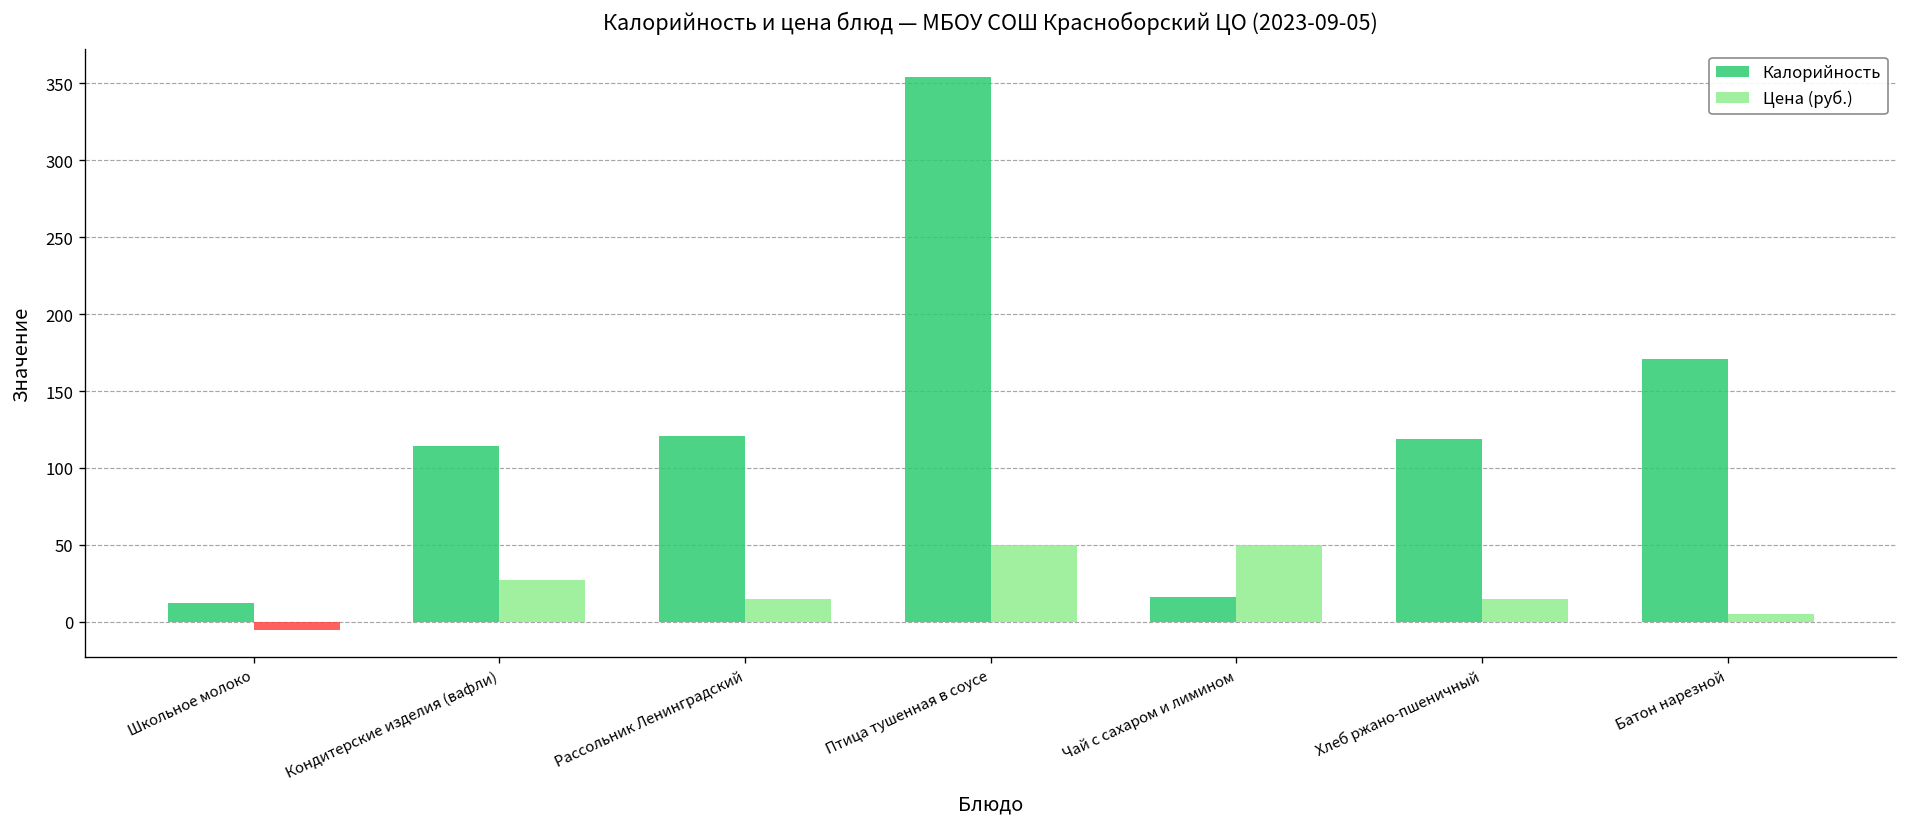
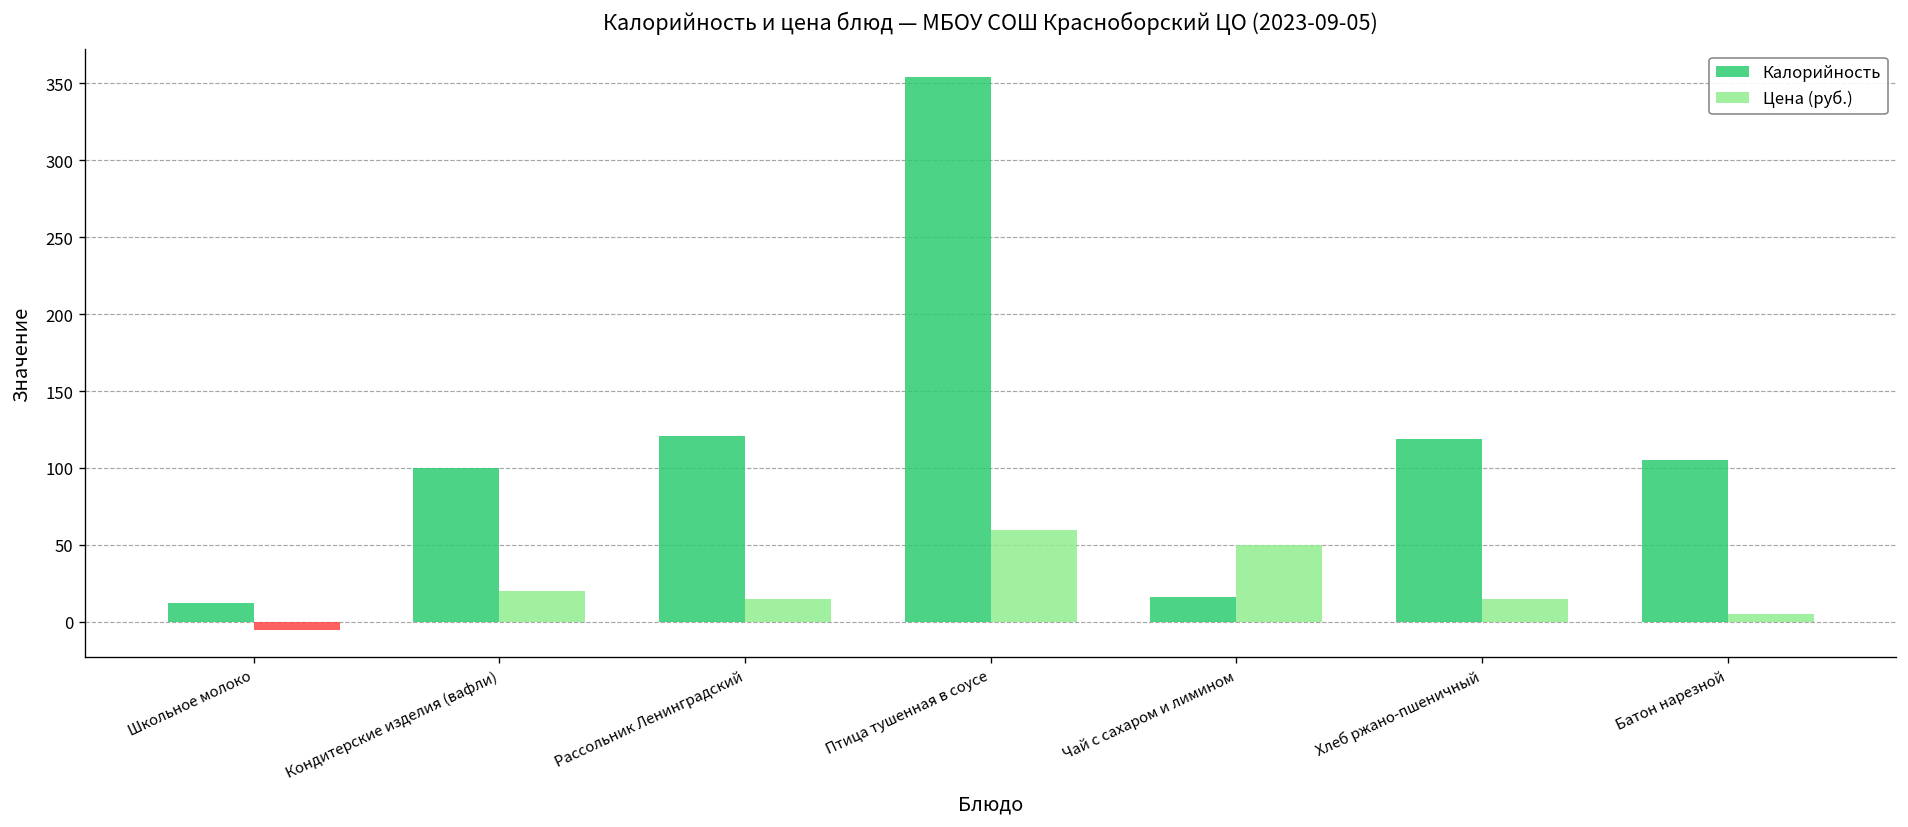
  {
    "Калорийность": {
      "Школьное молоко": 12,
-     "Кондитерские изделия (вафли)": 114,
+     "Кондитерские изделия (вафли)": 100,
      "Рассольник Ленинградский": 121,
      "Птица тушенная в соусе": 354,
      "Чай с сахаром и лимином": 16,
      "Хлеб ржано-пшеничный": 119,
-     "Батон нарезной": 171
+     "Батон нарезной": 105
    },
    "Цена (руб.)": {
      "Школьное молоко": 0,
-     "Кондитерские изделия (вафли)": 27,
+     "Кондитерские изделия (вафли)": 20,
      "Рассольник Ленинградский": 15,
-     "Птица тушенная в соусе": 50,
+     "Птица тушенная в соусе": 60,
      "Чай с сахаром и лимином": 50,
      "Хлеб ржано-пшеничный": 15,
      "Батон нарезной": 5
    }
  }
